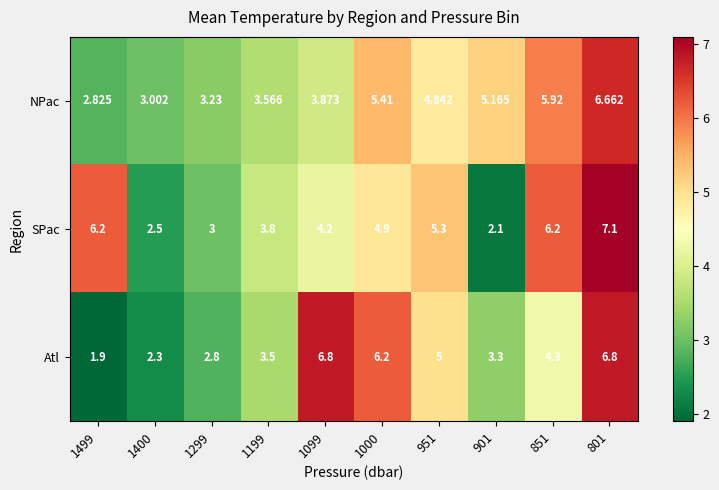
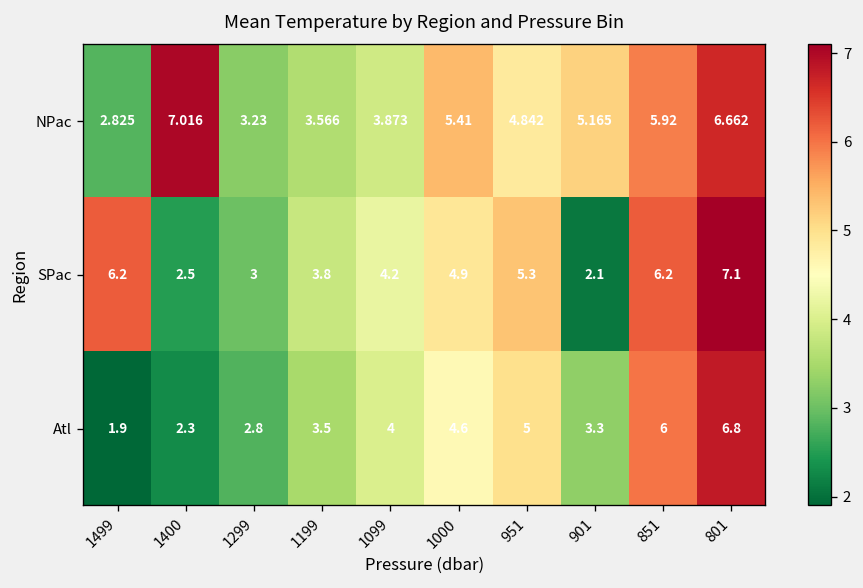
  {
    "NPac": {
      "1499": 2.825,
-     "1400": 3.002,
+     "1400": 7.016,
      "1299": 3.23,
      "1199": 3.566,
      "1099": 3.873,
      "1000": 5.41,
      "951": 4.842,
      "901": 5.165,
      "851": 5.92,
      "801": 6.662
    },
    "SPac": {
      "1499": 6.2,
      "1400": 2.5,
      "1299": 3,
      "1199": 3.8,
      "1099": 4.2,
      "1000": 4.9,
      "951": 5.3,
      "901": 2.1,
      "851": 6.2,
      "801": 7.1
    },
    "Atl": {
      "1499": 1.9,
      "1400": 2.3,
      "1299": 2.8,
      "1199": 3.5,
-     "1099": 6.8,
-     "1000": 6.2,
+     "1099": 4,
+     "1000": 4.6,
      "951": 5,
      "901": 3.3,
-     "851": 4.3,
+     "851": 6,
      "801": 6.8
    }
  }
